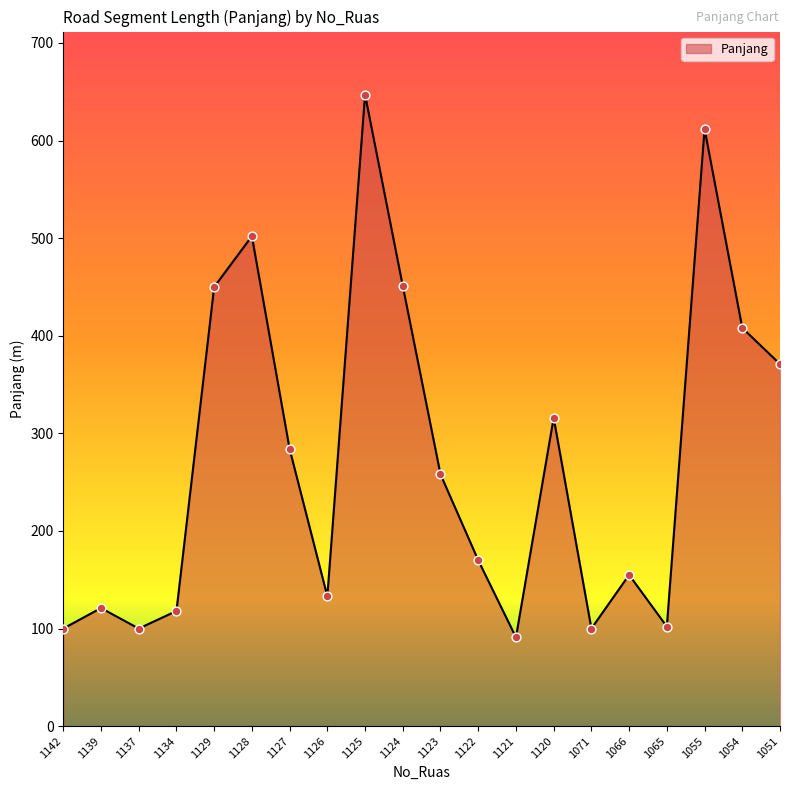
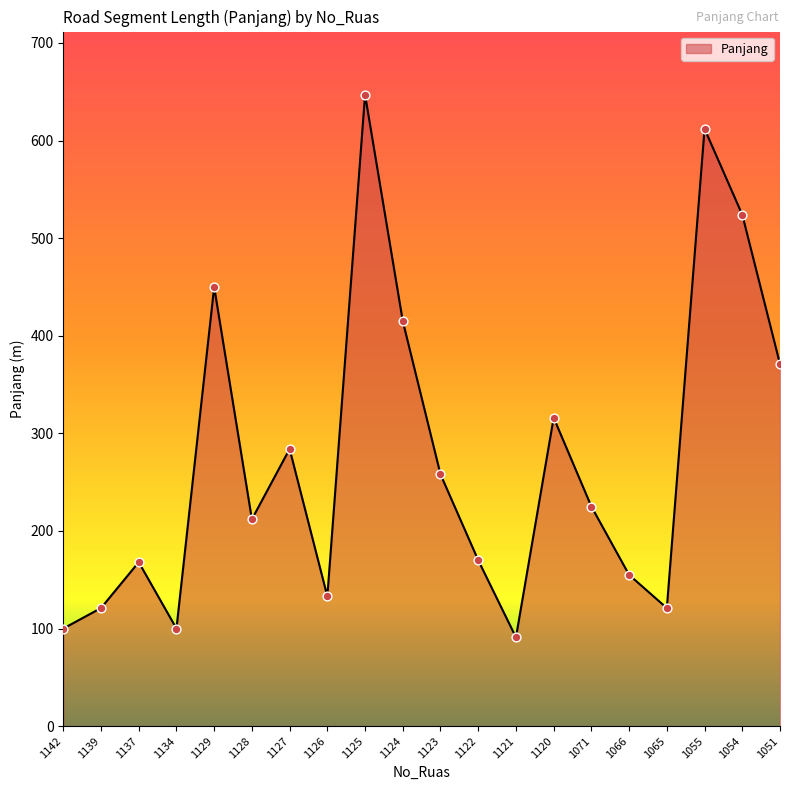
  {
    "1142": 100,
    "1139": 120,
-   "1137": 100,
-   "1134": 120,
+   "1137": 170,
+   "1134": 100,
    "1129": 450,
-   "1128": 500,
+   "1128": 210,
    "1127": 280,
    "1126": 130,
    "1125": 650,
-   "1124": 450,
+   "1124": 420,
    "1123": 260,
    "1122": 170,
    "1121": 90,
    "1120": 320,
-   "1071": 100,
+   "1071": 230,
    "1066": 160,
-   "1065": 100,
+   "1065": 120,
    "1055": 610,
-   "1054": 410,
+   "1054": 520,
    "1051": 370
  }
